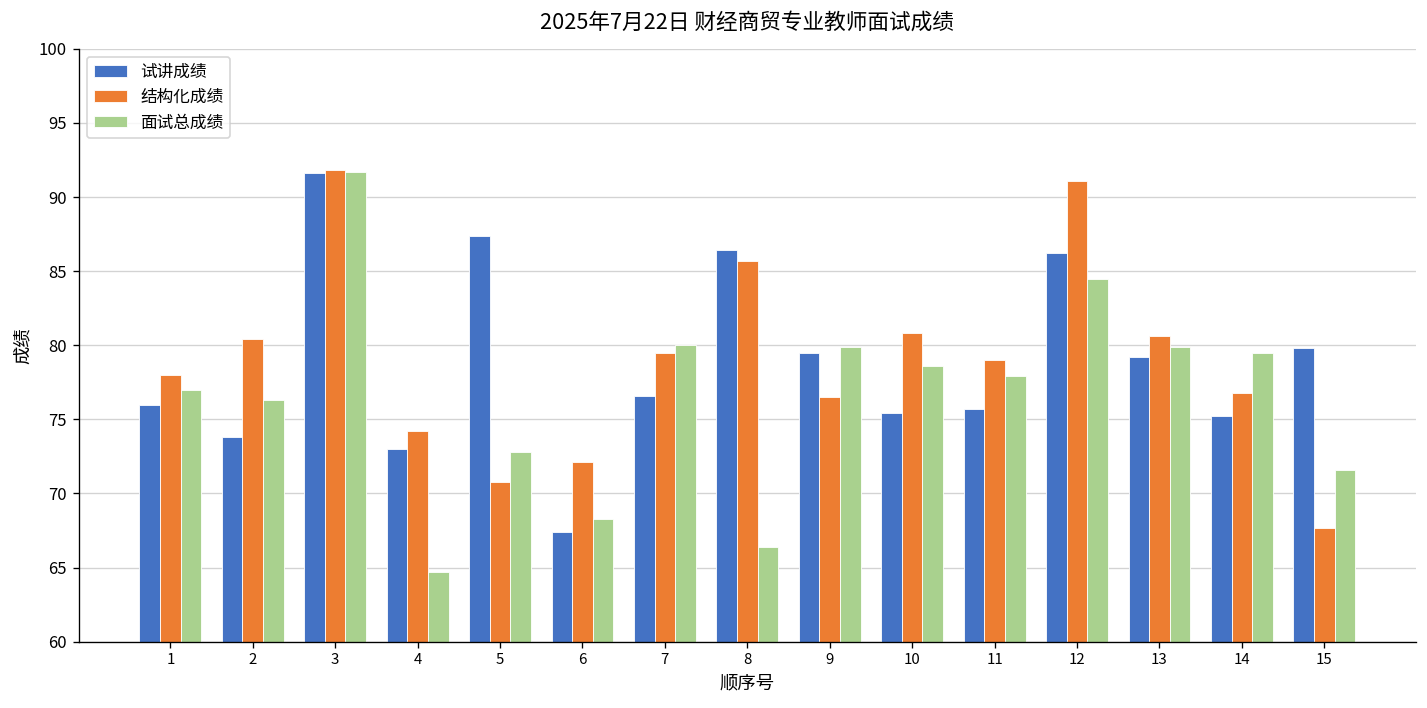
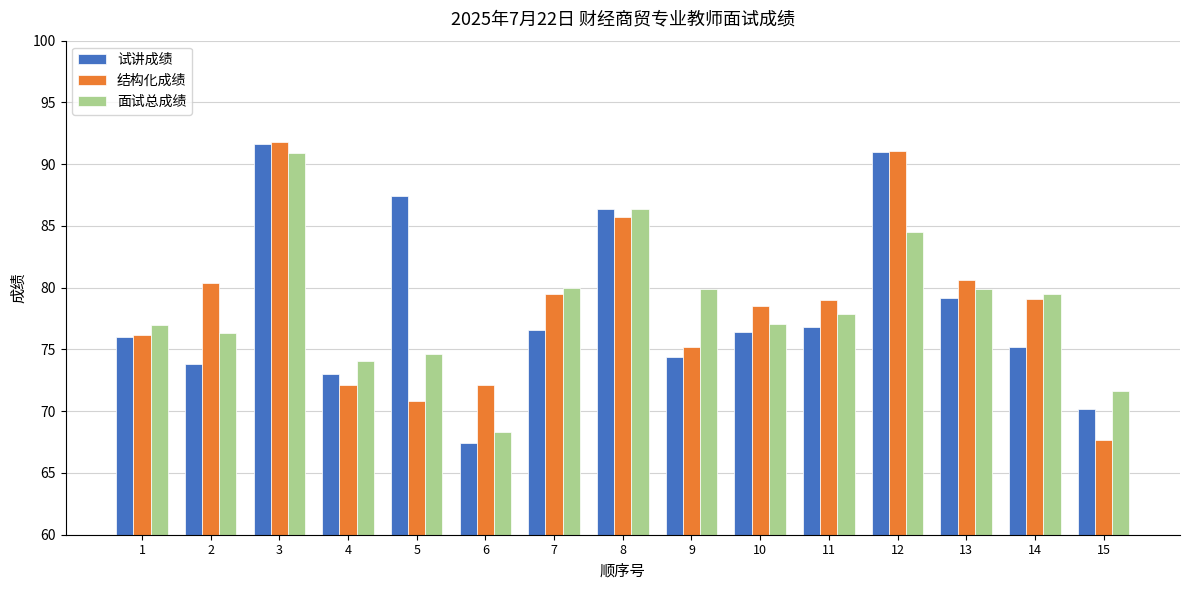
  {
    "试讲成绩": {
      "1": 76.0,
      "2": 73.8,
      "3": 91.6,
      "4": 73.0,
      "5": 87.4,
      "6": 67.4,
      "7": 76.6,
      "8": 86.4,
-     "9": 79.5,
-     "10": 75.4,
-     "11": 75.7,
-     "12": 86.2,
+     "9": 74.4,
+     "10": 76.4,
+     "11": 76.8,
+     "12": 91.0,
      "13": 79.2,
      "14": 75.2,
-     "15": 79.8
+     "15": 70.2
    },
    "结构化成绩": {
-     "1": 78.0,
+     "1": 76.2,
      "2": 80.4,
      "3": 91.8,
-     "4": 74.2,
+     "4": 72.1,
      "5": 70.8,
      "6": 72.1,
      "7": 79.5,
      "8": 85.7,
-     "9": 76.5,
-     "10": 80.8,
+     "9": 75.2,
+     "10": 78.5,
      "11": 79.0,
      "12": 91.1,
      "13": 80.6,
-     "14": 76.8,
+     "14": 79.1,
      "15": 67.7
    },
    "面试总成绩": {
      "1": 77.0,
      "2": 76.3,
-     "3": 91.7,
-     "4": 64.7,
-     "5": 72.8,
+     "3": 90.9,
+     "4": 74.1,
+     "5": 74.6,
      "6": 68.3,
      "7": 80.0,
-     "8": 66.4,
+     "8": 86.4,
      "9": 79.9,
-     "10": 78.6,
+     "10": 77.1,
      "11": 77.9,
      "12": 84.5,
      "13": 79.9,
      "14": 79.5,
      "15": 71.6
    }
  }
